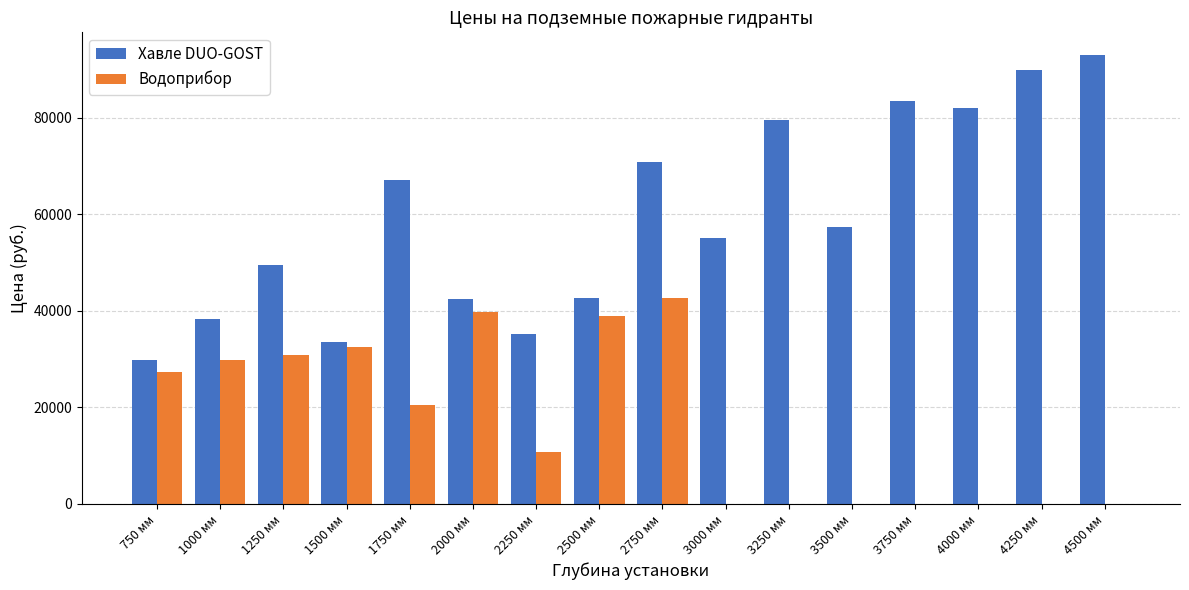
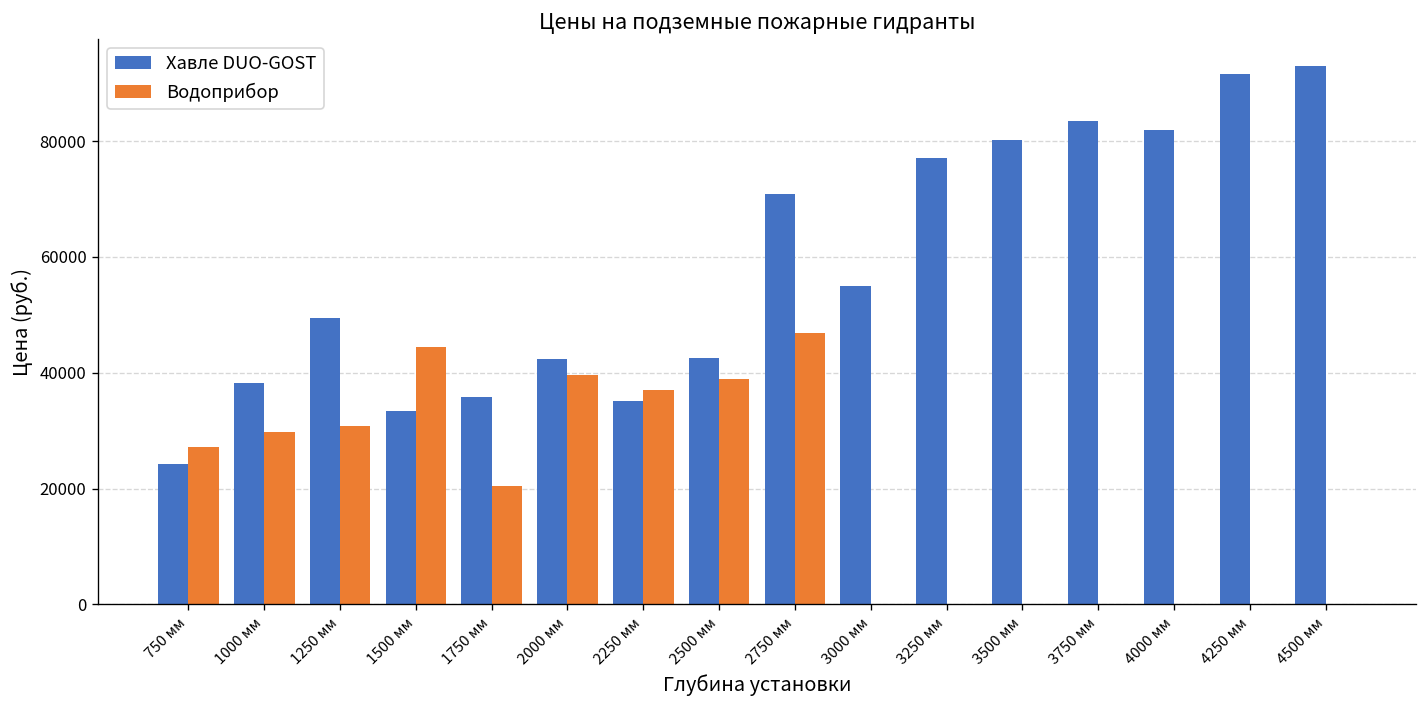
  {
    "Хавле DUO-GOST": {
-     "750 мм": 30000,
+     "750 мм": 24000,
      "1000 мм": 38000,
      "1250 мм": 49000,
      "1500 мм": 33000,
-     "1750 мм": 67000,
+     "1750 мм": 36000,
      "2000 мм": 42000,
      "2250 мм": 35000,
      "2500 мм": 43000,
      "2750 мм": 71000,
      "3000 мм": 55000,
-     "3250 мм": 79000,
-     "3500 мм": 57000,
+     "3250 мм": 77000,
+     "3500 мм": 80000,
      "3750 мм": 83000,
      "4000 мм": 82000,
-     "4250 мм": 90000,
+     "4250 мм": 92000,
      "4500 мм": 93000
    },
    "Водоприбор": {
      "750 мм": 27000,
      "1000 мм": 30000,
      "1250 мм": 31000,
-     "1500 мм": 32000,
+     "1500 мм": 44000,
      "1750 мм": 20000,
      "2000 мм": 40000,
-     "2250 мм": 11000,
+     "2250 мм": 37000,
      "2500 мм": 39000,
-     "2750 мм": 43000,
+     "2750 мм": 47000,
      "3000 мм": 0,
      "3250 мм": 0,
      "3500 мм": 0,
      "3750 мм": 0,
      "4000 мм": 0,
      "4250 мм": 0,
      "4500 мм": 0
    }
  }
